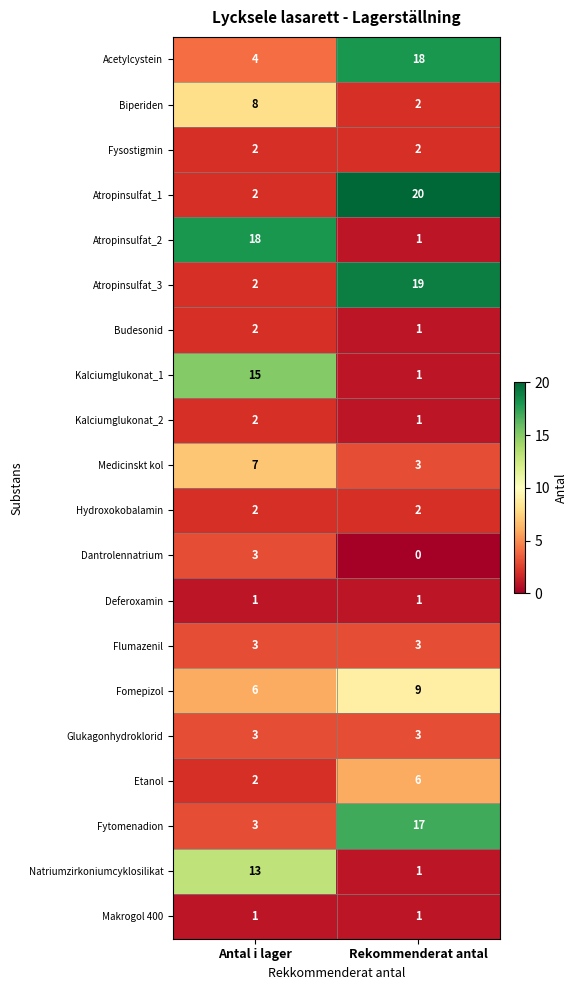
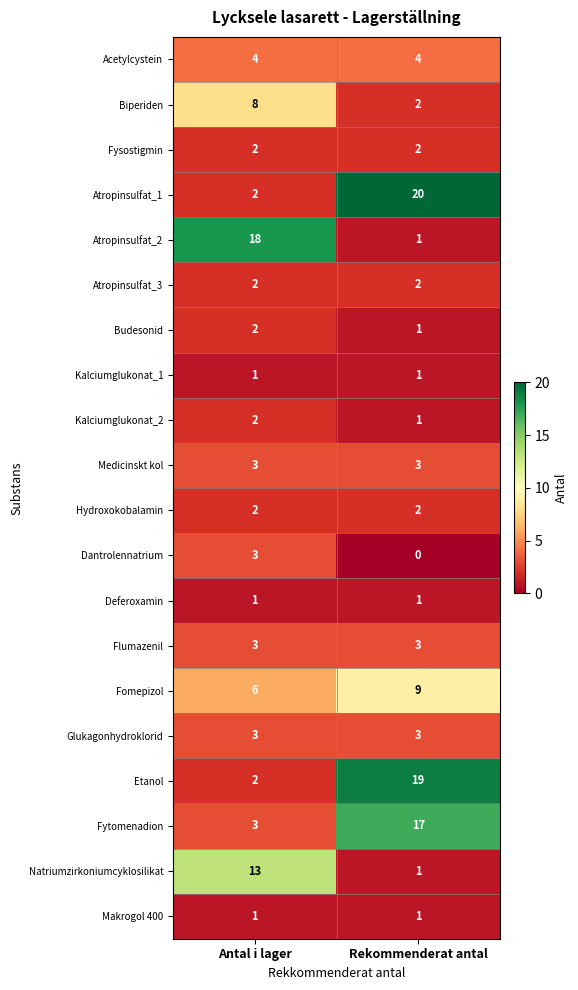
  {
    "Acetylcystein": {
      "Antal i lager": 4,
-     "Rekommenderat antal": 18
+     "Rekommenderat antal": 4
    },
    "Biperiden": {
      "Antal i lager": 8,
      "Rekommenderat antal": 2
    },
    "Fysostigmin": {
      "Antal i lager": 2,
      "Rekommenderat antal": 2
    },
    "Atropinsulfat_1": {
      "Antal i lager": 2,
      "Rekommenderat antal": 20
    },
    "Atropinsulfat_2": {
      "Antal i lager": 18,
      "Rekommenderat antal": 1
    },
    "Atropinsulfat_3": {
      "Antal i lager": 2,
-     "Rekommenderat antal": 19
+     "Rekommenderat antal": 2
    },
    "Budesonid": {
      "Antal i lager": 2,
      "Rekommenderat antal": 1
    },
    "Kalciumglukonat_1": {
-     "Antal i lager": 15,
+     "Antal i lager": 1,
      "Rekommenderat antal": 1
    },
    "Kalciumglukonat_2": {
      "Antal i lager": 2,
      "Rekommenderat antal": 1
    },
    "Medicinskt kol": {
-     "Antal i lager": 7,
+     "Antal i lager": 3,
      "Rekommenderat antal": 3
    },
    "Hydroxokobalamin": {
      "Antal i lager": 2,
      "Rekommenderat antal": 2
    },
    "Dantrolennatrium": {
      "Antal i lager": 3,
      "Rekommenderat antal": 0
    },
    "Deferoxamin": {
      "Antal i lager": 1,
      "Rekommenderat antal": 1
    },
    "Flumazenil": {
      "Antal i lager": 3,
      "Rekommenderat antal": 3
    },
    "Fomepizol": {
      "Antal i lager": 6,
      "Rekommenderat antal": 9
    },
    "Glukagonhydroklorid": {
      "Antal i lager": 3,
      "Rekommenderat antal": 3
    },
    "Etanol": {
      "Antal i lager": 2,
-     "Rekommenderat antal": 6
+     "Rekommenderat antal": 19
    },
    "Fytomenadion": {
      "Antal i lager": 3,
      "Rekommenderat antal": 17
    },
    "Natriumzirkoniumcyklosilikat": {
      "Antal i lager": 13,
      "Rekommenderat antal": 1
    },
    "Makrogol 400": {
      "Antal i lager": 1,
      "Rekommenderat antal": 1
    }
  }
